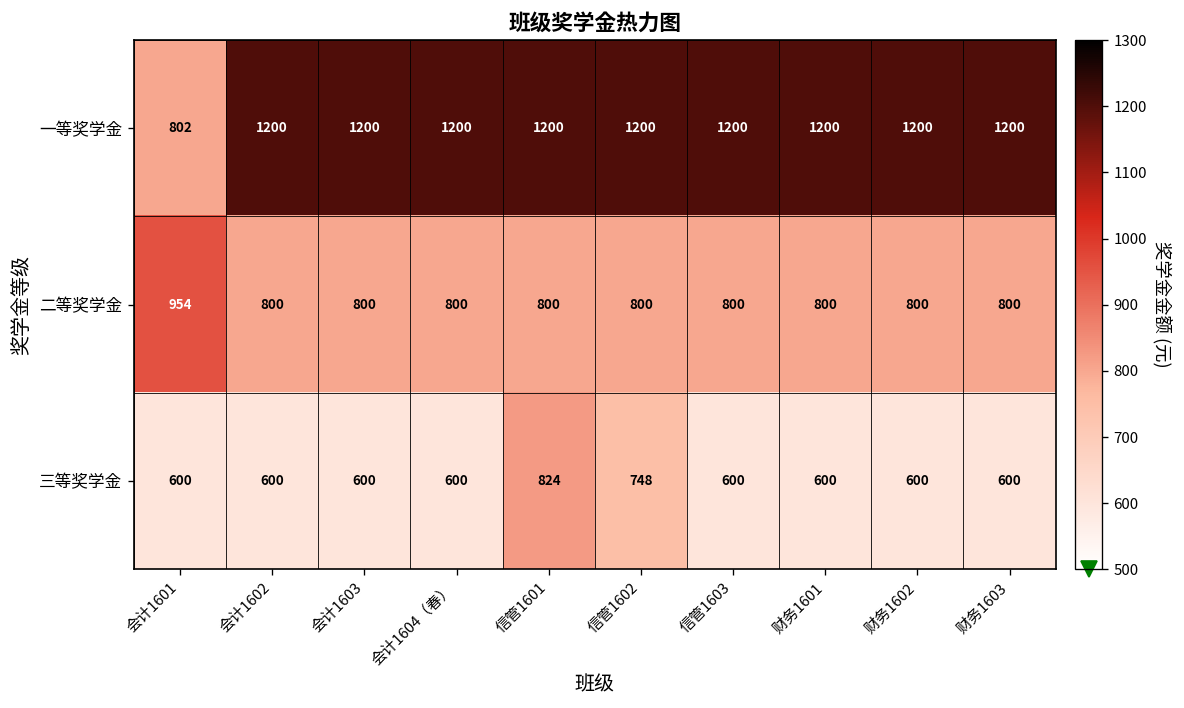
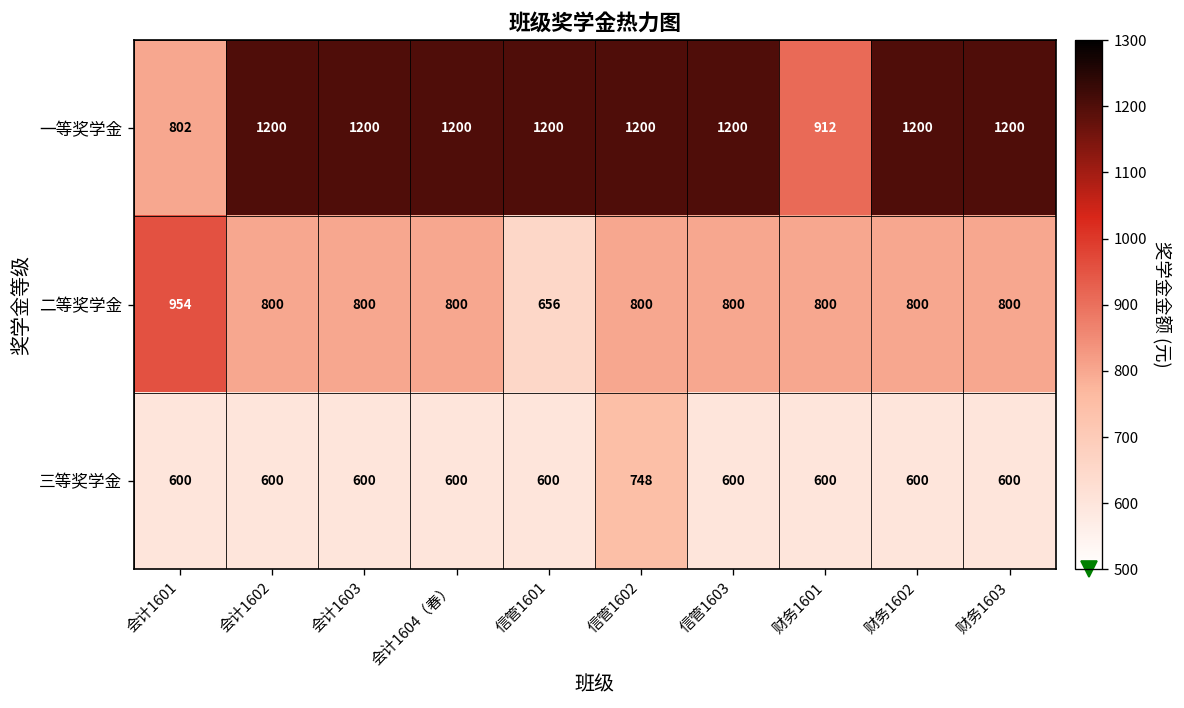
  {
    "一等奖学金": {
      "会计1601": 802,
      "会计1602": 1200,
      "会计1603": 1200,
      "会计1604（春）": 1200,
      "信管1601": 1200,
      "信管1602": 1200,
      "信管1603": 1200,
-     "财务1601": 1200,
+     "财务1601": 912,
      "财务1602": 1200,
      "财务1603": 1200
    },
    "二等奖学金": {
      "会计1601": 954,
      "会计1602": 800,
      "会计1603": 800,
      "会计1604（春）": 800,
-     "信管1601": 800,
+     "信管1601": 656,
      "信管1602": 800,
      "信管1603": 800,
      "财务1601": 800,
      "财务1602": 800,
      "财务1603": 800
    },
    "三等奖学金": {
      "会计1601": 600,
      "会计1602": 600,
      "会计1603": 600,
      "会计1604（春）": 600,
-     "信管1601": 824,
+     "信管1601": 600,
      "信管1602": 748,
      "信管1603": 600,
      "财务1601": 600,
      "财务1602": 600,
      "财务1603": 600
    }
  }
